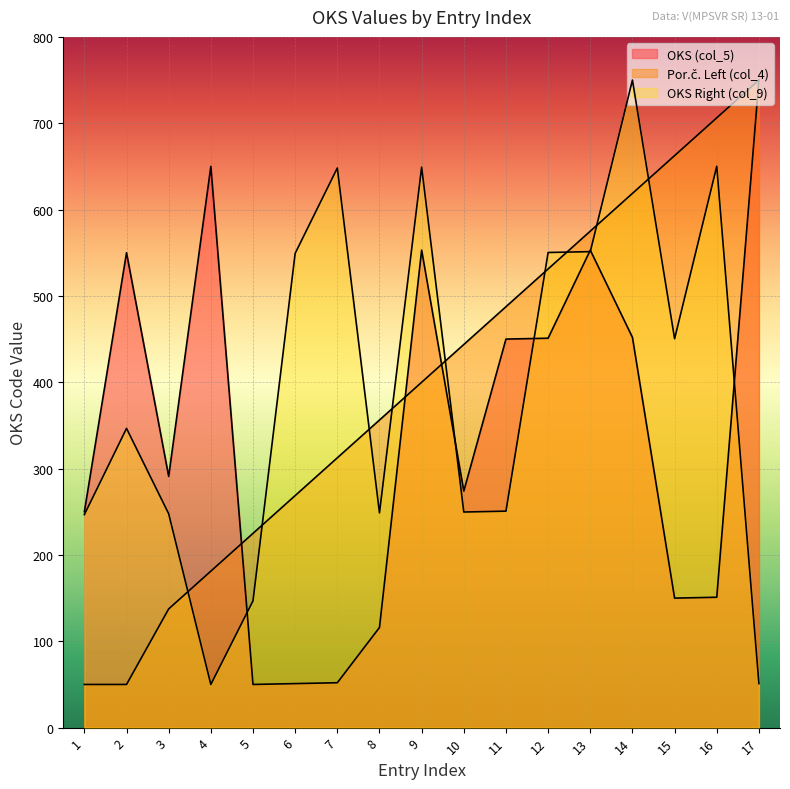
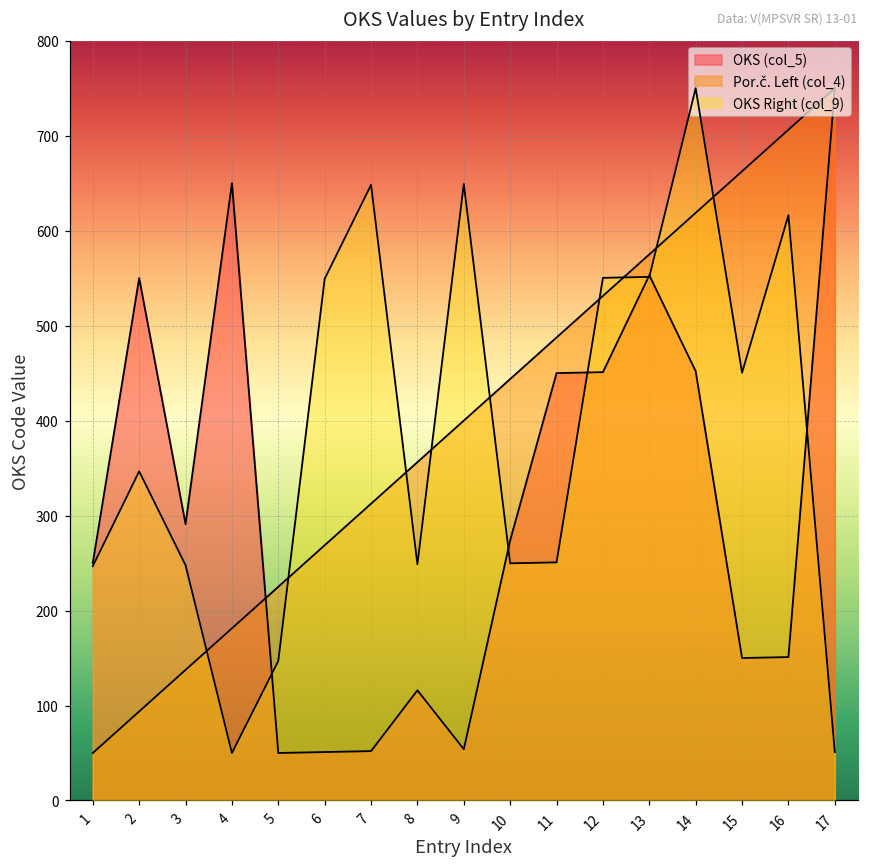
  {
    "OKS (col_5)": {
      "1": 250,
      "2": 550,
      "3": 290,
      "4": 650,
      "5": 50,
      "6": 50,
      "7": 50,
      "8": 120,
-     "9": 550,
+     "9": 50,
      "10": 270,
      "11": 450,
      "12": 450,
      "14": 450,
      "15": 150,
      "16": 150
    },
    "Por.č. Left (col_4)": {
      "1": 50,
-     "2": 50,
+     "2": 90,
      "3": 140,
      "4": 180,
      "5": 230,
      "6": 270,
      "7": 310,
      "8": 360,
      "9": 400,
      "10": 440,
      "11": 490,
      "12": 530,
      "13": 580,
      "14": 620,
      "15": 660,
      "16": 710
    },
    "OKS Right (col_9)": {
      "1": 250,
      "2": 350,
      "3": 250,
      "4": 50,
      "5": 150,
      "6": 550,
      "7": 650,
      "8": 250,
      "9": 650,
      "10": 250,
      "11": 250,
      "12": 550,
      "15": 450,
-     "16": 650,
+     "16": 620,
      "17": 50
    }
  }
